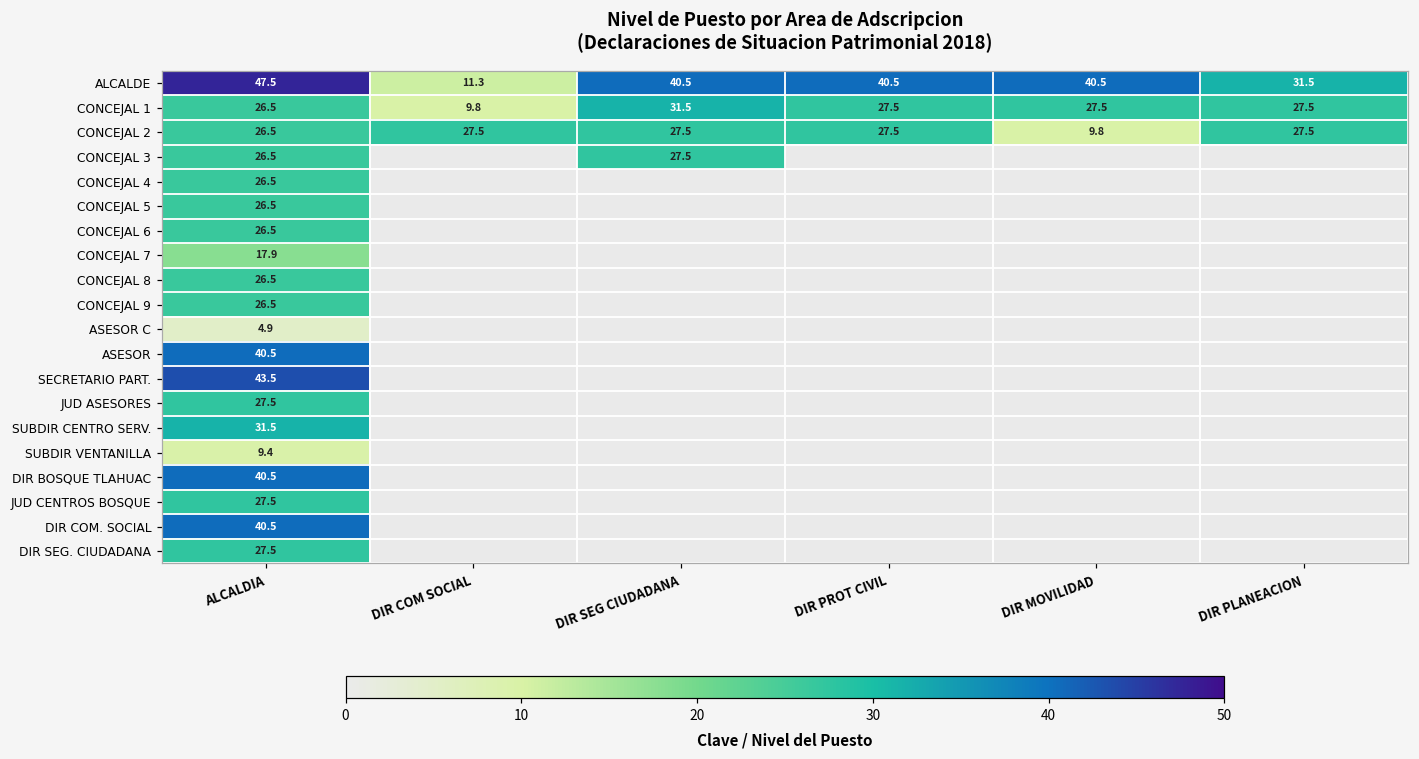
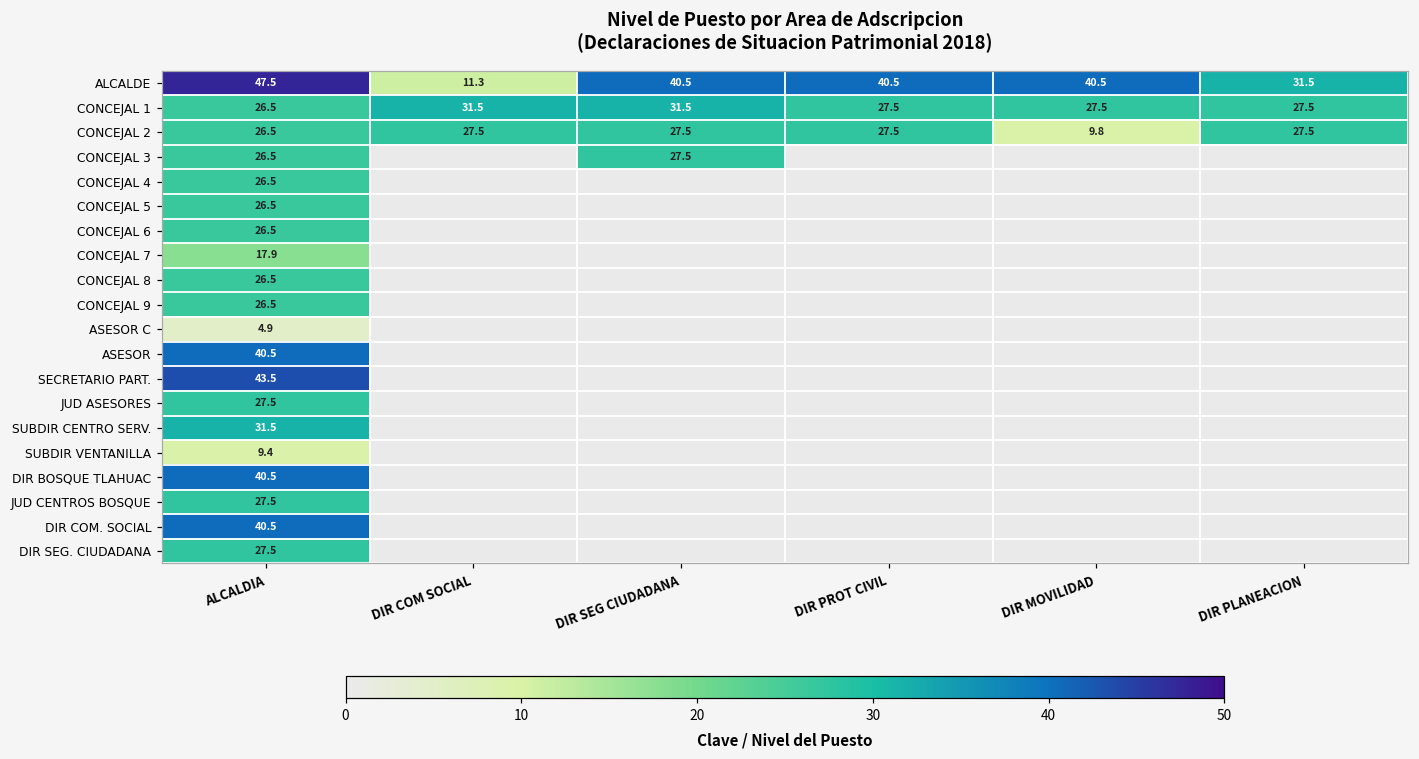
  {
    "ALCALDE": {
      "ALCALDIA": 47.5,
      "DIR COM SOCIAL": 11.3,
      "DIR SEG CIUDADANA": 40.5,
      "DIR PROT CIVIL": 40.5,
      "DIR MOVILIDAD": 40.5,
      "DIR PLANEACION": 31.5
    },
    "CONCEJAL 1": {
      "ALCALDIA": 26.5,
-     "DIR COM SOCIAL": 9.8,
+     "DIR COM SOCIAL": 31.5,
      "DIR SEG CIUDADANA": 31.5,
      "DIR PROT CIVIL": 27.5,
      "DIR MOVILIDAD": 27.5,
      "DIR PLANEACION": 27.5
    },
    "CONCEJAL 2": {
      "ALCALDIA": 26.5,
      "DIR COM SOCIAL": 27.5,
      "DIR SEG CIUDADANA": 27.5,
      "DIR PROT CIVIL": 27.5,
      "DIR MOVILIDAD": 9.8,
      "DIR PLANEACION": 27.5
    },
    "CONCEJAL 3": {
      "ALCALDIA": 26.5,
      "DIR SEG CIUDADANA": 27.5
    },
    "CONCEJAL 4": {
      "ALCALDIA": 26.5
    },
    "CONCEJAL 5": {
      "ALCALDIA": 26.5
    },
    "CONCEJAL 6": {
      "ALCALDIA": 26.5
    },
    "CONCEJAL 7": {
      "ALCALDIA": 17.9
    },
    "CONCEJAL 8": {
      "ALCALDIA": 26.5
    },
    "CONCEJAL 9": {
      "ALCALDIA": 26.5
    },
    "ASESOR C": {
      "ALCALDIA": 4.9
    },
    "ASESOR": {
      "ALCALDIA": 40.5
    },
    "SECRETARIO PART.": {
      "ALCALDIA": 43.5
    },
    "JUD ASESORES": {
      "ALCALDIA": 27.5
    },
    "SUBDIR CENTRO SERV.": {
      "ALCALDIA": 31.5
    },
    "SUBDIR VENTANILLA": {
      "ALCALDIA": 9.4
    },
    "DIR BOSQUE TLAHUAC": {
      "ALCALDIA": 40.5
    },
    "JUD CENTROS BOSQUE": {
      "ALCALDIA": 27.5
    },
    "DIR COM. SOCIAL": {
      "ALCALDIA": 40.5
    },
    "DIR SEG. CIUDADANA": {
      "ALCALDIA": 27.5
    }
  }
